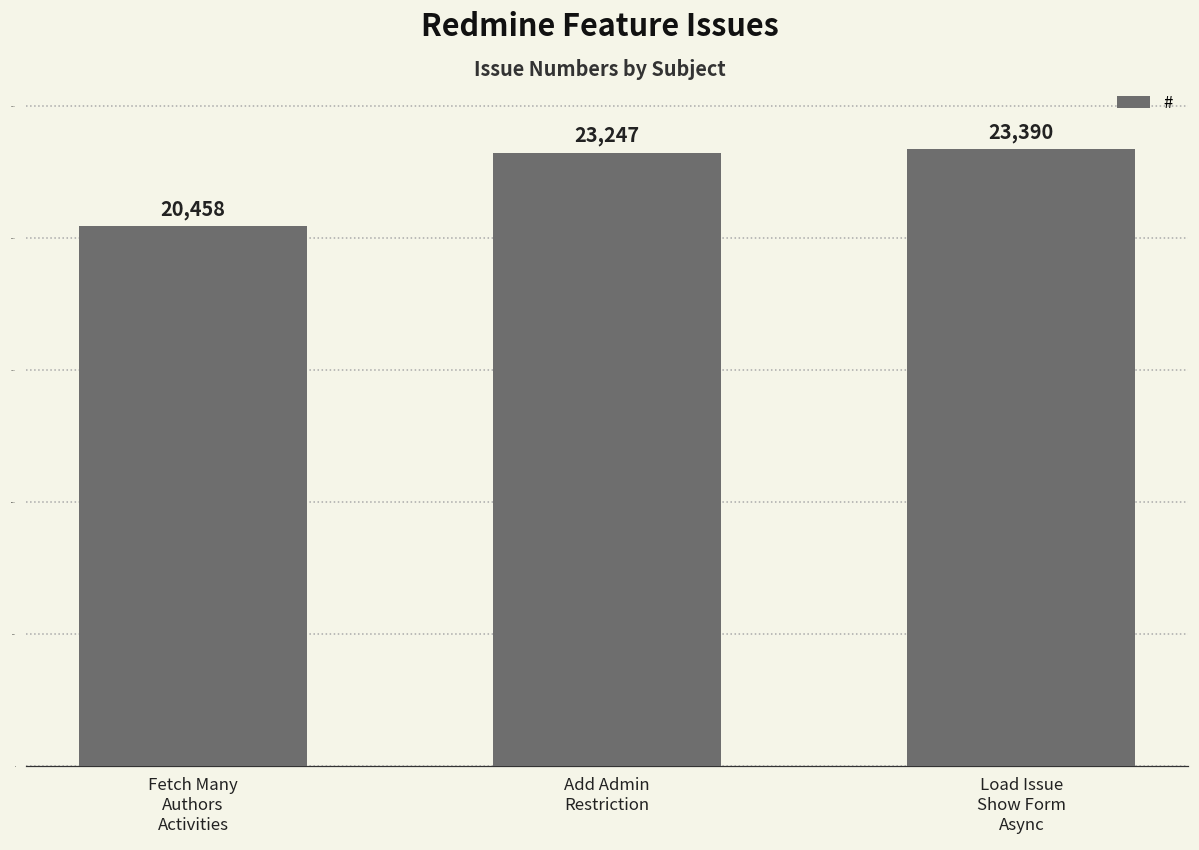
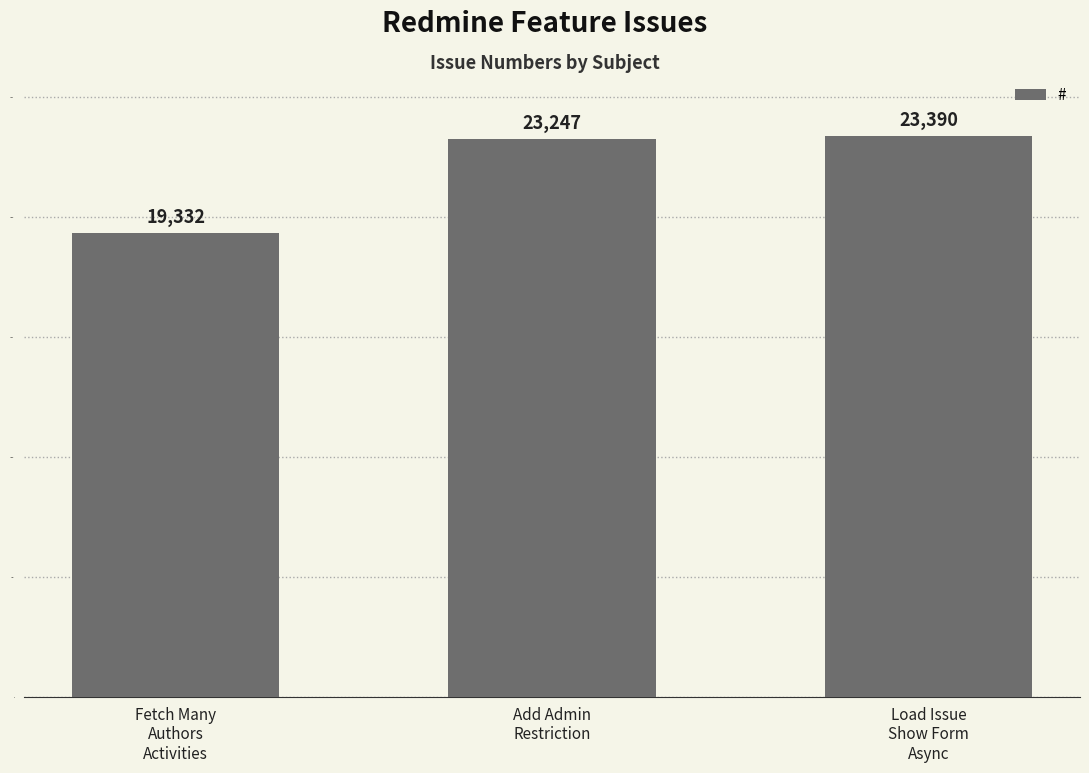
  {
-   "Fetch Many Authors Activities": "20,458",
+   "Fetch Many Authors Activities": "19,332",
    "Add Admin Restriction": "23,247",
    "Load Issue Show Form Async": "23,390"
  }
